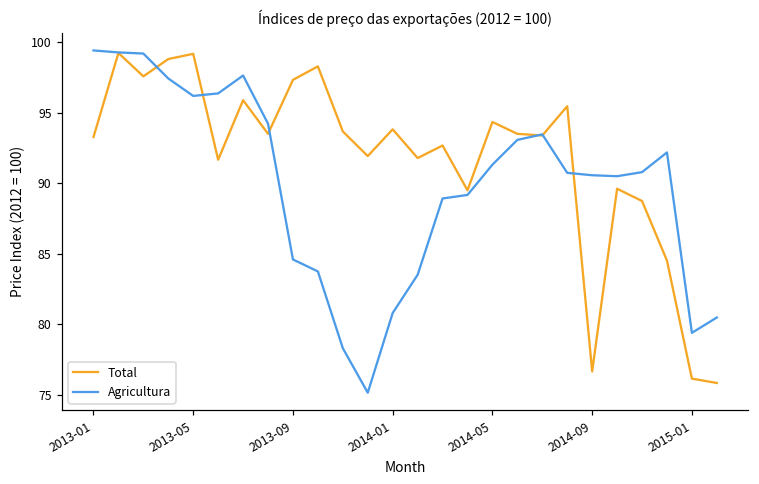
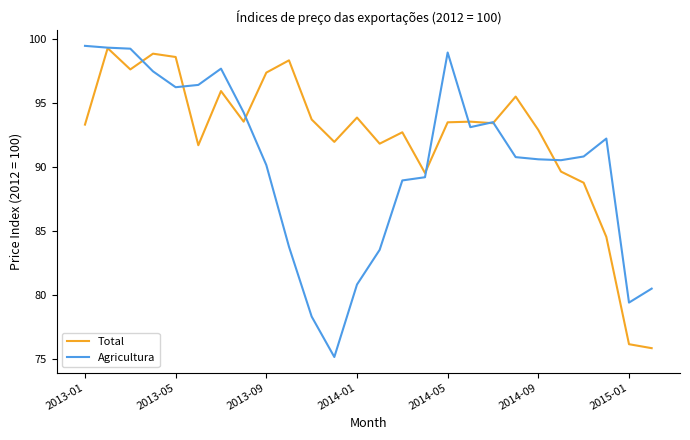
  {
    "Total": {
      "2013-01": 93.3,
-     "2013-05": 99.2,
+     "2013-05": 98.6,
      "2013-09": 97.3,
      "2014-01": 93.8,
-     "2014-05": 94.4,
-     "2014-09": 76.6,
+     "2014-05": 93.5,
+     "2014-09": 92.9,
      "2015-01": 76.1
    },
    "Agricultura": {
      "2013-01": 99.4,
      "2013-05": 96.2,
-     "2013-09": 84.6,
+     "2013-09": 90.1,
      "2014-01": 80.8,
-     "2014-05": 91.3,
+     "2014-05": 98.9,
      "2014-09": 90.6,
      "2015-01": 79.4
    }
  }
